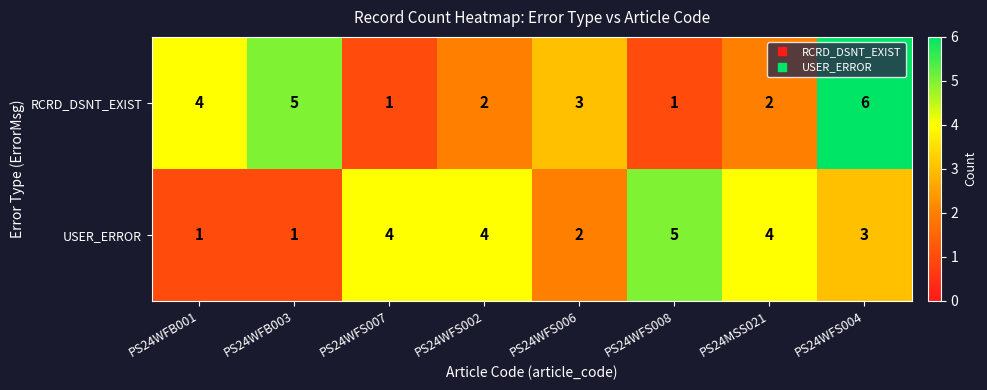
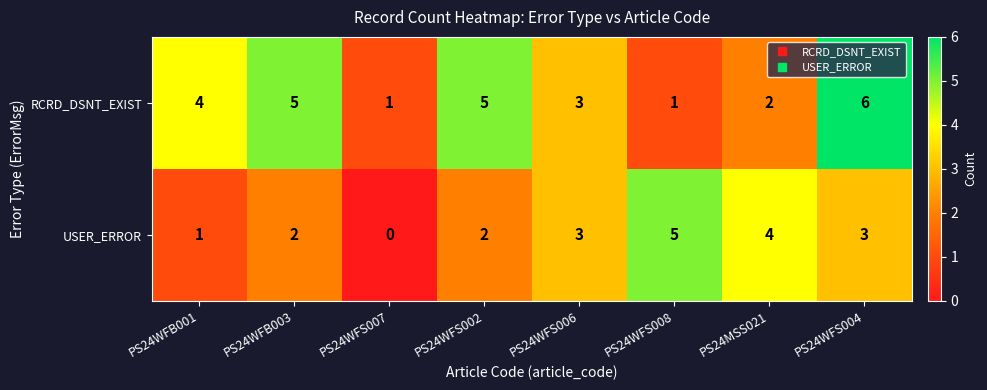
  {
    "RCRD_DSNT_EXIST": {
      "PS24WFB001": 4,
      "PS24WFB003": 5,
      "PS24WFS007": 1,
-     "PS24WFS002": 2,
+     "PS24WFS002": 5,
      "PS24WFS006": 3,
      "PS24WFS008": 1,
      "PS24MSS021": 2,
      "PS24WFS004": 6
    },
    "USER_ERROR": {
      "PS24WFB001": 1,
-     "PS24WFB003": 1,
-     "PS24WFS007": 4,
-     "PS24WFS002": 4,
-     "PS24WFS006": 2,
+     "PS24WFB003": 2,
+     "PS24WFS007": 0,
+     "PS24WFS002": 2,
+     "PS24WFS006": 3,
      "PS24WFS008": 5,
      "PS24MSS021": 4,
      "PS24WFS004": 3
    }
  }
